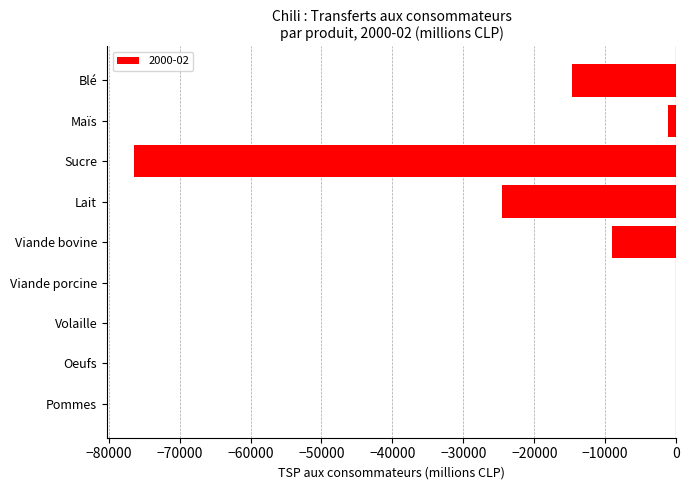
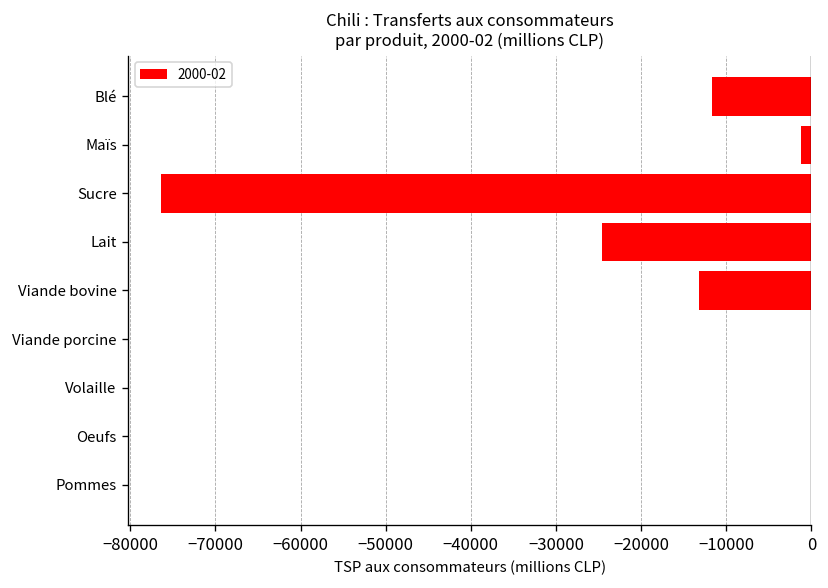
  {
-   "Blé": -15000,
+   "Blé": -12000,
    "Maïs": -1000,
    "Sucre": -76000,
    "Lait": -25000,
-   "Viande bovine": -9000,
+   "Viande bovine": -13000,
    "Viande porcine": 0,
    "Volaille": 0,
    "Oeufs": 0,
    "Pommes": 0
  }
